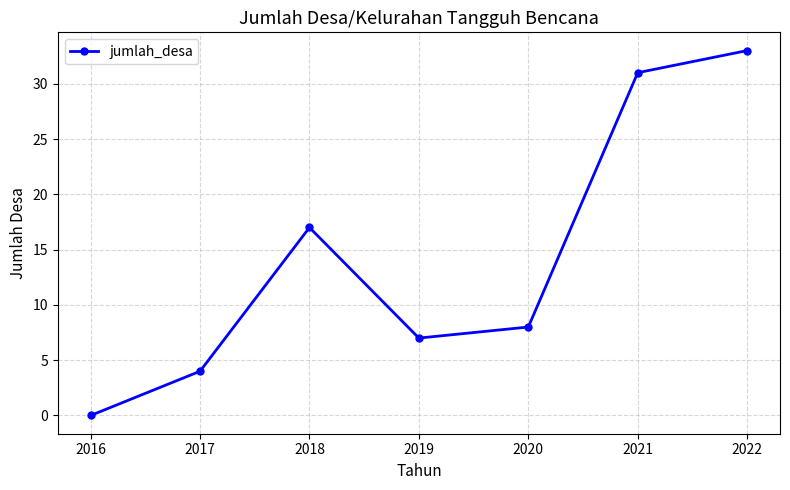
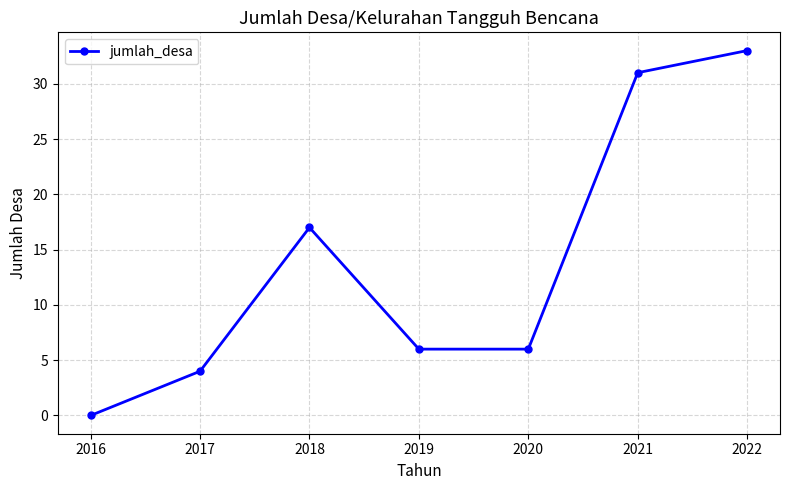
  {
    "2016": 0,
    "2017": 4,
    "2018": 17,
-   "2019": 7,
-   "2020": 8,
+   "2019": 6,
+   "2020": 6,
    "2021": 31,
    "2022": 33
  }
